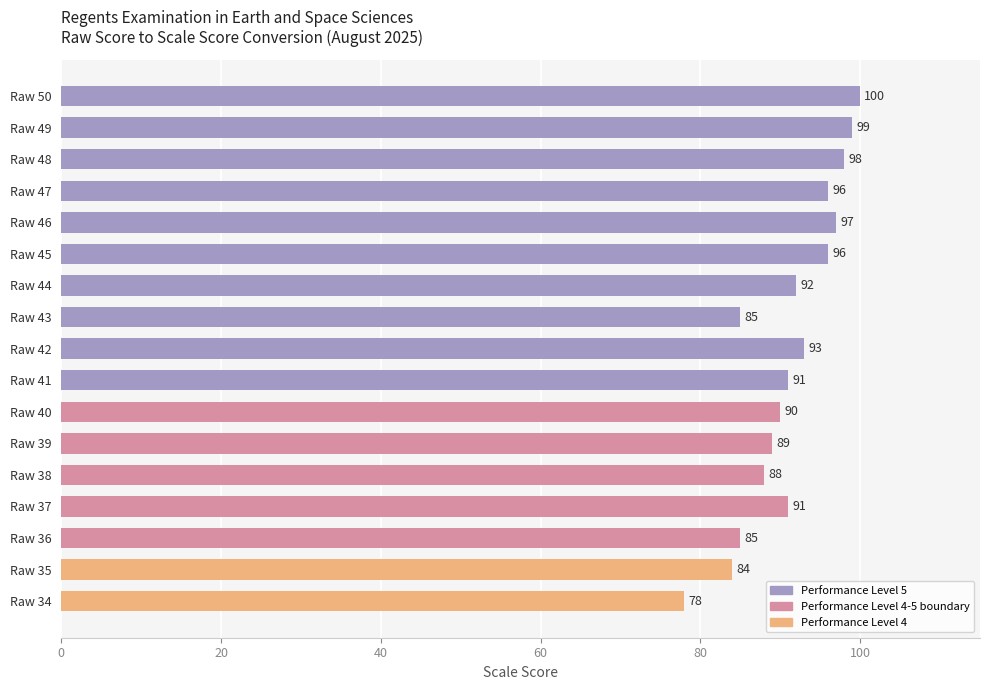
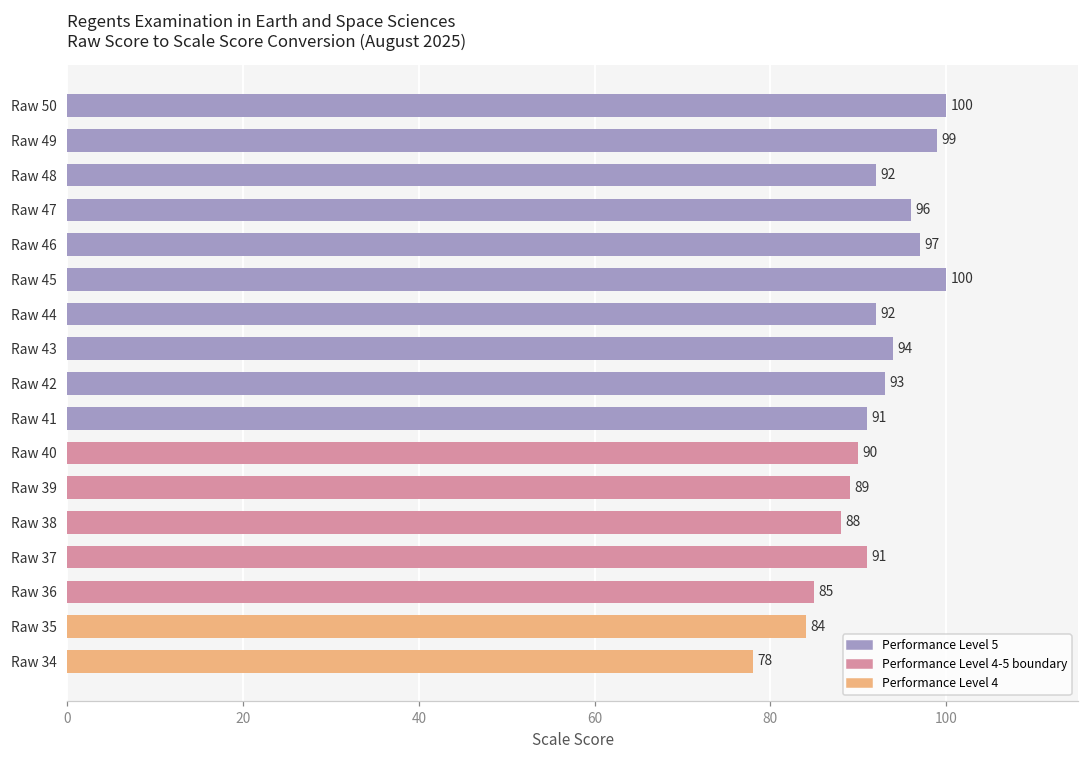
  {
    "Raw 50": 100,
    "Raw 49": 99,
-   "Raw 48": 98,
+   "Raw 48": 92,
    "Raw 47": 96,
    "Raw 46": 97,
-   "Raw 45": 96,
+   "Raw 45": 100,
    "Raw 44": 92,
-   "Raw 43": 85,
+   "Raw 43": 94,
    "Raw 42": 93,
    "Raw 41": 91,
    "Raw 40": 90,
    "Raw 39": 89,
    "Raw 38": 88,
    "Raw 37": 91,
    "Raw 36": 85,
    "Raw 35": 84,
    "Raw 34": 78
  }
